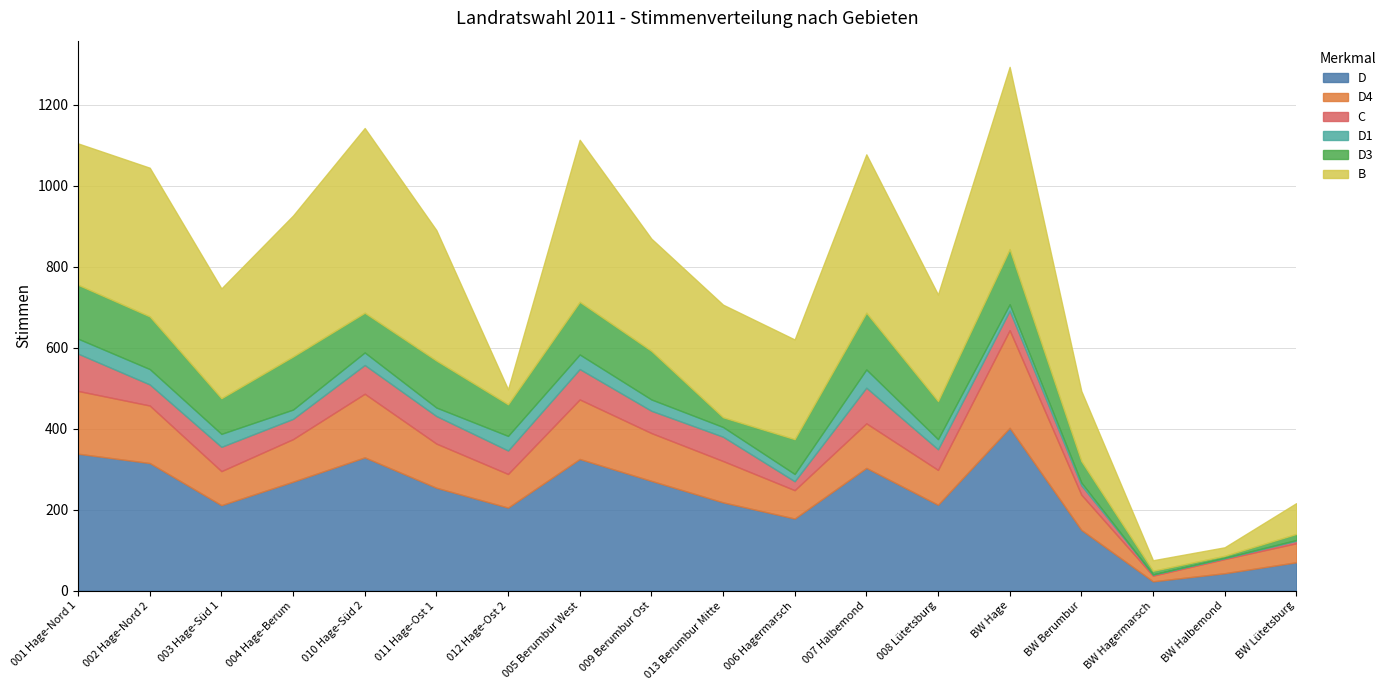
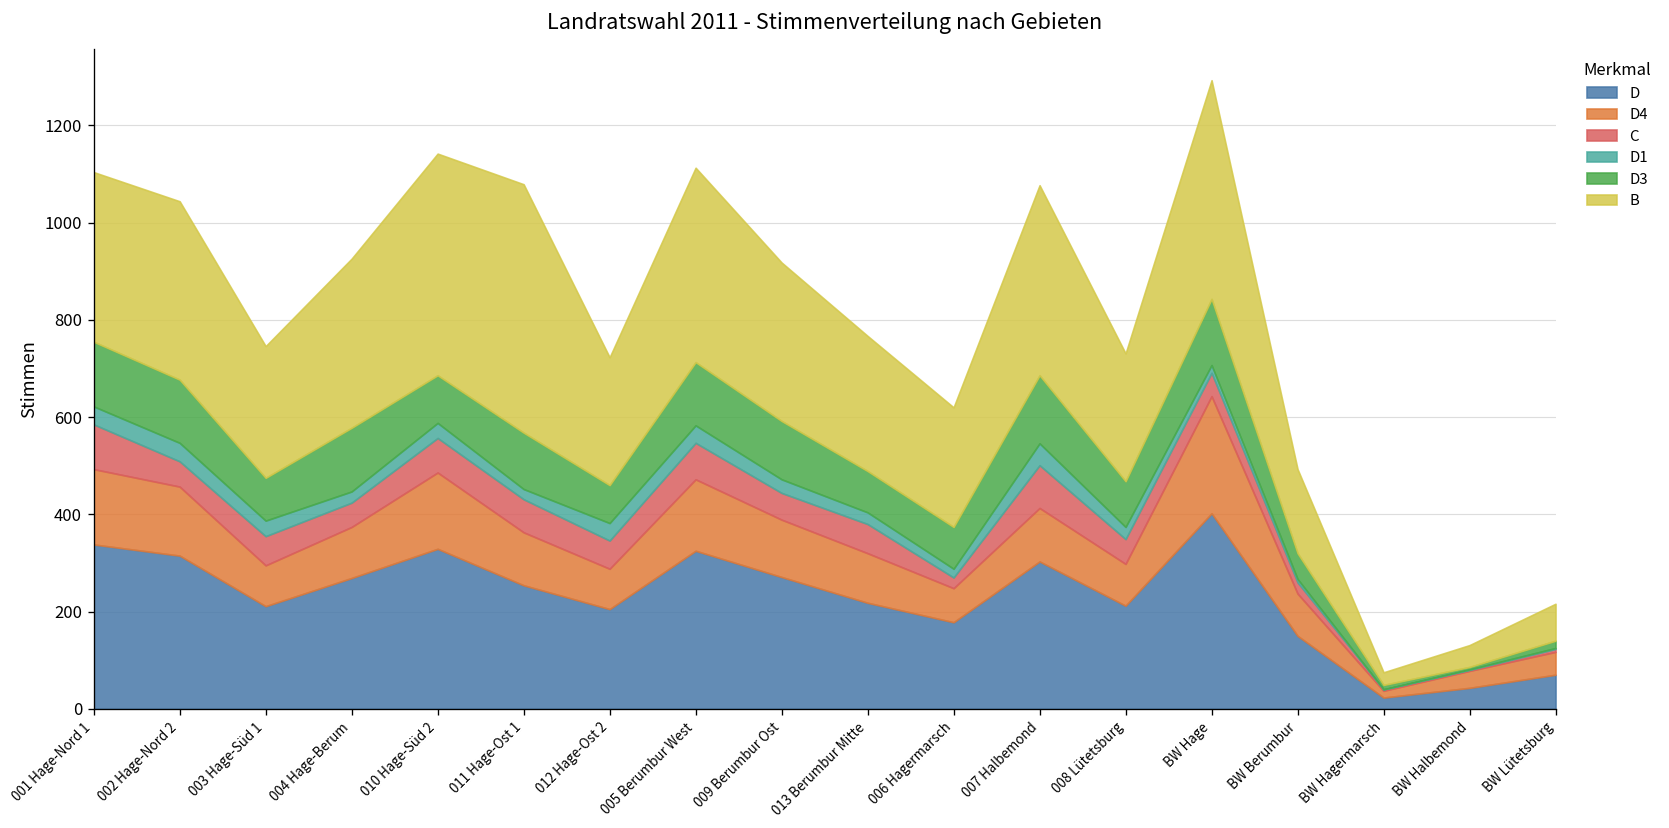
  {
    "D3": {
      "001 Hage-Nord 1": 130,
      "002 Hage-Nord 2": 130,
      "003 Hage-Süd 1": 90,
      "004 Hage-Berum": 130,
      "010 Hage-Süd 2": 100,
      "011 Hage-Ost 1": 120,
      "012 Hage-Ost 2": 80,
      "005 Berumbur West": 130,
      "009 Berumbur Ost": 120,
-     "013 Berumbur Mitte": 20,
+     "013 Berumbur Mitte": 90,
      "006 Hagermarsch": 90,
      "007 Halbemond": 140,
      "008 Lütetsburg": 90,
      "BW Hage": 140,
      "BW Berumbur": 50,
      "BW Hagermarsch": 10,
      "BW Lütetsburg": 20
    },
    "B": {
      "001 Hage-Nord 1": 350,
      "002 Hage-Nord 2": 370,
      "003 Hage-Süd 1": 270,
      "004 Hage-Berum": 350,
      "010 Hage-Süd 2": 460,
-     "011 Hage-Ost 1": 320,
-     "012 Hage-Ost 2": 40,
+     "011 Hage-Ost 1": 510,
+     "012 Hage-Ost 2": 260,
      "005 Berumbur West": 400,
-     "009 Berumbur Ost": 280,
+     "009 Berumbur Ost": 330,
      "013 Berumbur Mitte": 280,
      "006 Hagermarsch": 250,
      "007 Halbemond": 390,
      "008 Lütetsburg": 260,
      "BW Hage": 450,
      "BW Berumbur": 170,
      "BW Hagermarsch": 30,
-     "BW Halbemond": 20,
+     "BW Halbemond": 50,
      "BW Lütetsburg": 80
    }
  }
